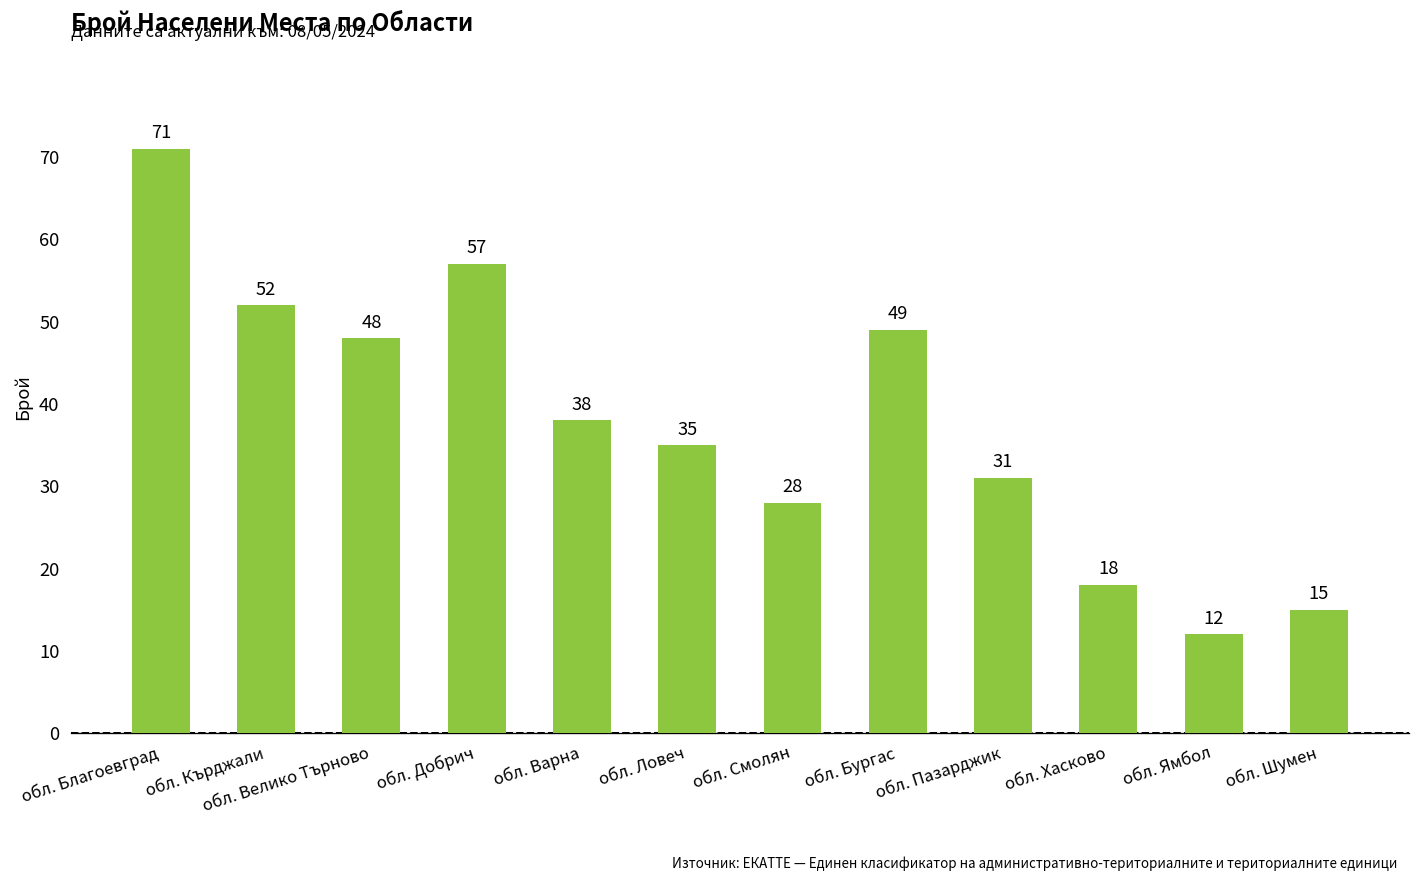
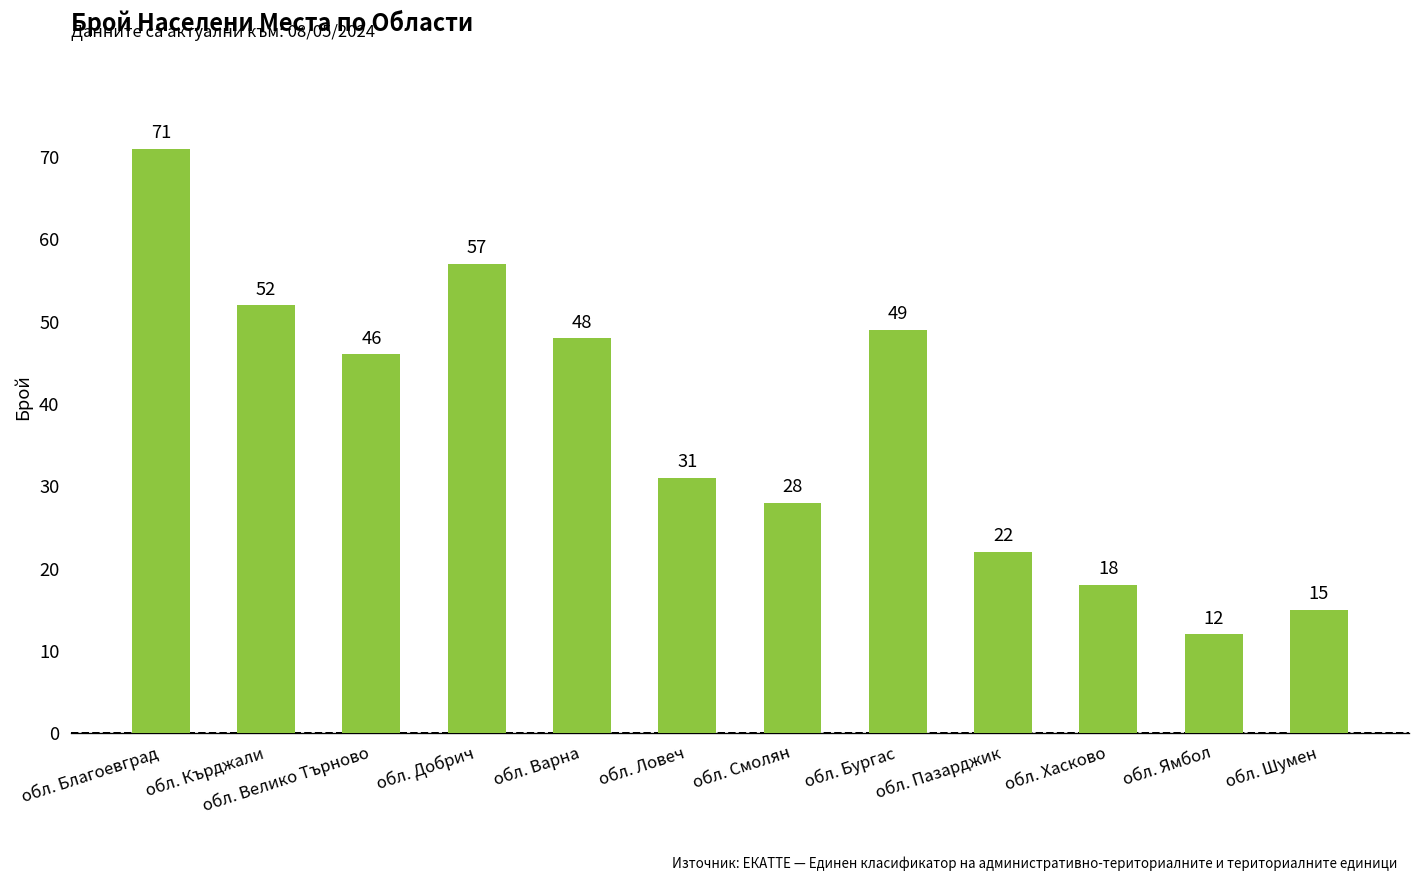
  {
    "обл. Благоевград": 71,
    "обл. Кърджали": 52,
-   "обл. Велико Търново": 48,
+   "обл. Велико Търново": 46,
    "обл. Добрич": 57,
-   "обл. Варна": 38,
-   "обл. Ловеч": 35,
+   "обл. Варна": 48,
+   "обл. Ловеч": 31,
    "обл. Смолян": 28,
    "обл. Бургас": 49,
-   "обл. Пазарджик": 31,
+   "обл. Пазарджик": 22,
    "обл. Хасково": 18,
    "обл. Ямбол": 12,
    "обл. Шумен": 15
  }
